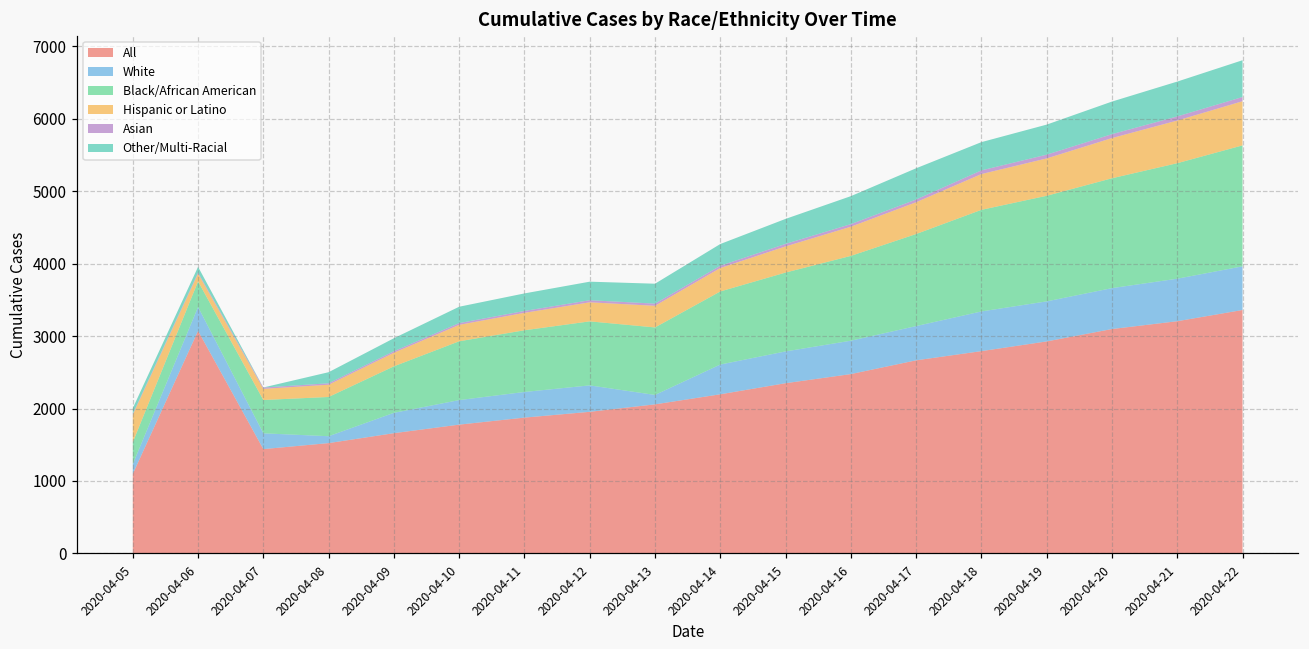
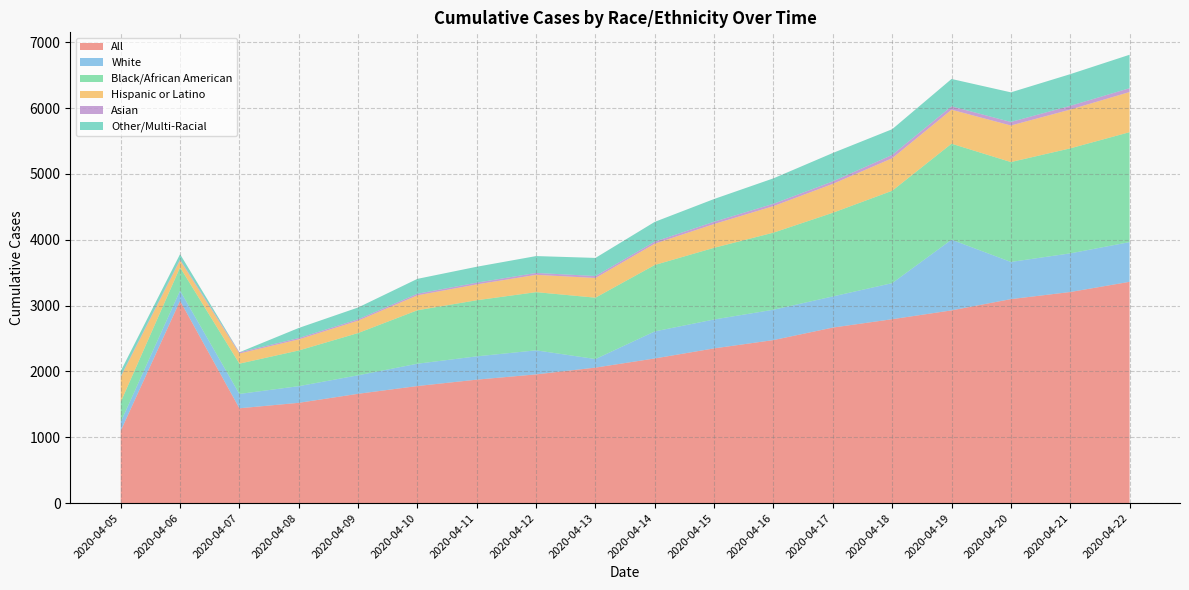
  {
    "All": {
      "2020-04-05": 1100,
      "2020-04-06": 3100,
      "2020-04-07": 1400,
      "2020-04-08": 1500,
      "2020-04-09": 1700,
      "2020-04-10": 1800,
      "2020-04-11": 1900,
      "2020-04-12": 2000,
      "2020-04-13": 2100,
      "2020-04-14": 2200,
      "2020-04-15": 2400,
      "2020-04-16": 2500,
      "2020-04-17": 2700,
      "2020-04-18": 2800,
      "2020-04-19": 2900,
      "2020-04-20": 3100,
      "2020-04-21": 3200,
      "2020-04-22": 3400
    },
    "White": {
      "2020-04-05": 100,
-     "2020-04-06": 300,
+     "2020-04-06": 200,
      "2020-04-07": 200,
-     "2020-04-08": 100,
+     "2020-04-08": 300,
      "2020-04-09": 300,
      "2020-04-10": 300,
      "2020-04-11": 400,
      "2020-04-12": 400,
      "2020-04-13": 100,
      "2020-04-14": 400,
      "2020-04-15": 400,
      "2020-04-16": 500,
      "2020-04-17": 500,
      "2020-04-18": 500,
-     "2020-04-19": 600,
+     "2020-04-19": 1100,
      "2020-04-20": 600,
      "2020-04-21": 600,
      "2020-04-22": 600
    },
    "Hispanic or Latino": {
      "2020-04-17": 400,
      "2020-04-18": 500,
      "2020-04-19": 500,
      "2020-04-20": 600,
      "2020-04-21": 600,
      "2020-04-22": 600
    },
    "Asian": {
      "2020-04-17": 0,
      "2020-04-18": 100,
      "2020-04-19": 100,
      "2020-04-20": 100,
      "2020-04-21": 100,
      "2020-04-22": 100
    }
  }
